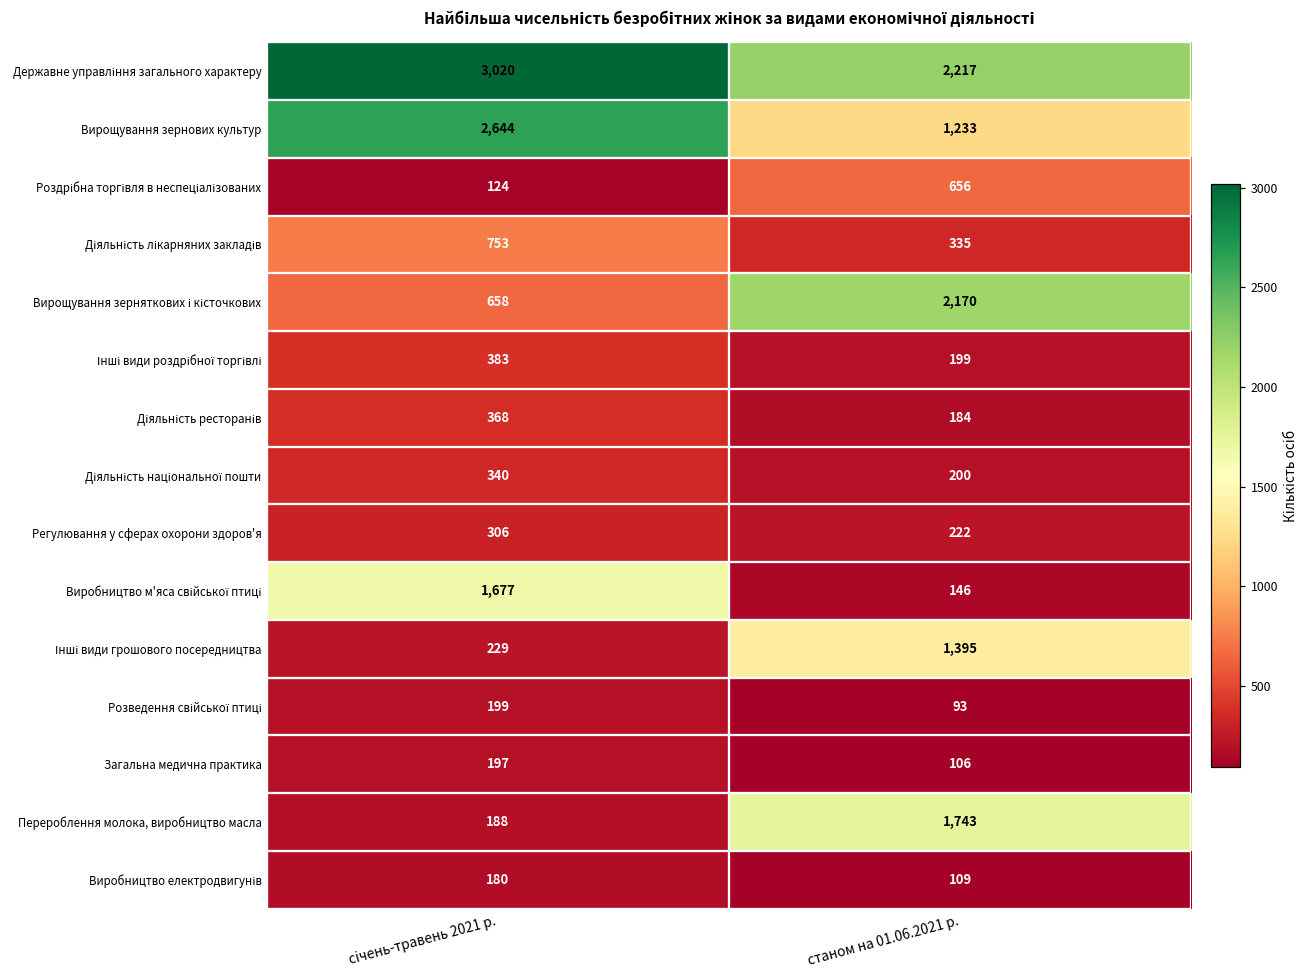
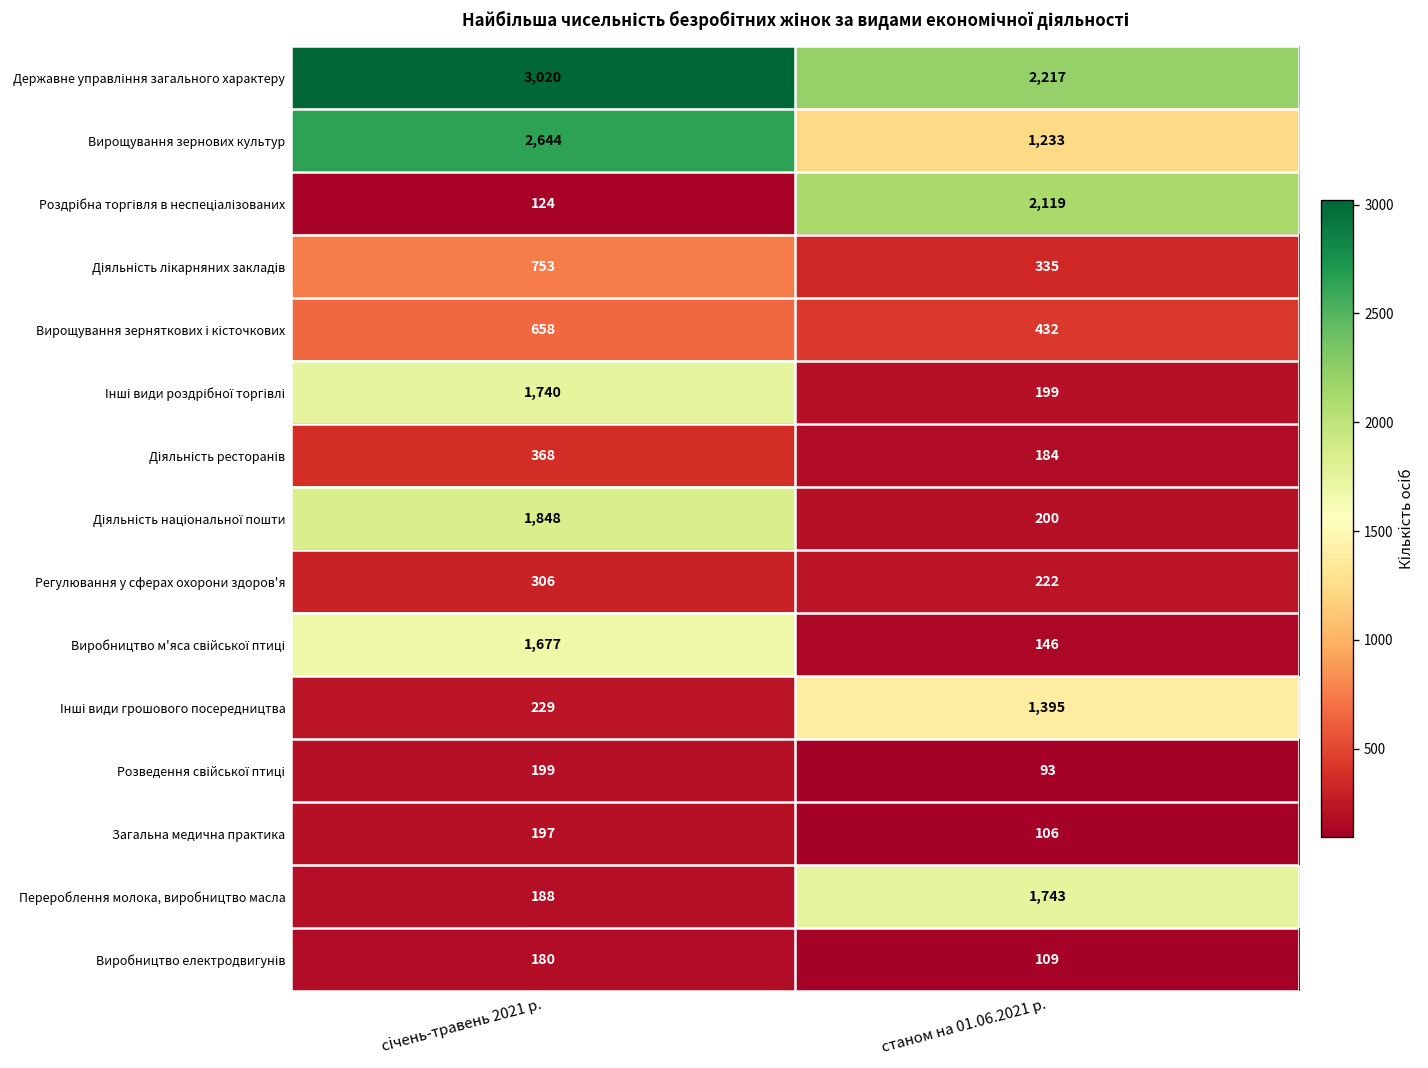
  {
    "Державне управління загального характеру": {
      "січень-травень 2021 р.": "3,020",
      "станом на 01.06.2021 р.": "2,217"
    },
    "Вирощування зернових культур": {
      "січень-травень 2021 р.": "2,644",
      "станом на 01.06.2021 р.": "1,233"
    },
    "Роздрібна торгівля в неспеціалізованих": {
      "січень-травень 2021 р.": "124",
-     "станом на 01.06.2021 р.": "656"
+     "станом на 01.06.2021 р.": "2,119"
    },
    "Діяльність лікарняних закладів": {
      "січень-травень 2021 р.": "753",
      "станом на 01.06.2021 р.": "335"
    },
    "Вирощування зерняткових і кісточкових": {
      "січень-травень 2021 р.": "658",
-     "станом на 01.06.2021 р.": "2,170"
+     "станом на 01.06.2021 р.": "432"
    },
    "Інші види роздрібної торгівлі": {
-     "січень-травень 2021 р.": "383",
+     "січень-травень 2021 р.": "1,740",
      "станом на 01.06.2021 р.": "199"
    },
    "Діяльність ресторанів": {
      "січень-травень 2021 р.": "368",
      "станом на 01.06.2021 р.": "184"
    },
    "Діяльність національної пошти": {
-     "січень-травень 2021 р.": "340",
+     "січень-травень 2021 р.": "1,848",
      "станом на 01.06.2021 р.": "200"
    },
    "Регулювання у сферах охорони здоров'я": {
      "січень-травень 2021 р.": "306",
      "станом на 01.06.2021 р.": "222"
    },
    "Виробництво м'яса свійської птиці": {
      "січень-травень 2021 р.": "1,677",
      "станом на 01.06.2021 р.": "146"
    },
    "Інші види грошового посередництва": {
      "січень-травень 2021 р.": "229",
      "станом на 01.06.2021 р.": "1,395"
    },
    "Розведення свійської птиці": {
      "січень-травень 2021 р.": "199",
      "станом на 01.06.2021 р.": "93"
    },
    "Загальна медична практика": {
      "січень-травень 2021 р.": "197",
      "станом на 01.06.2021 р.": "106"
    },
    "Перероблення молока, виробництво масла": {
      "січень-травень 2021 р.": "188",
      "станом на 01.06.2021 р.": "1,743"
    },
    "Виробництво електродвигунів": {
      "січень-травень 2021 р.": "180",
      "станом на 01.06.2021 р.": "109"
    }
  }
